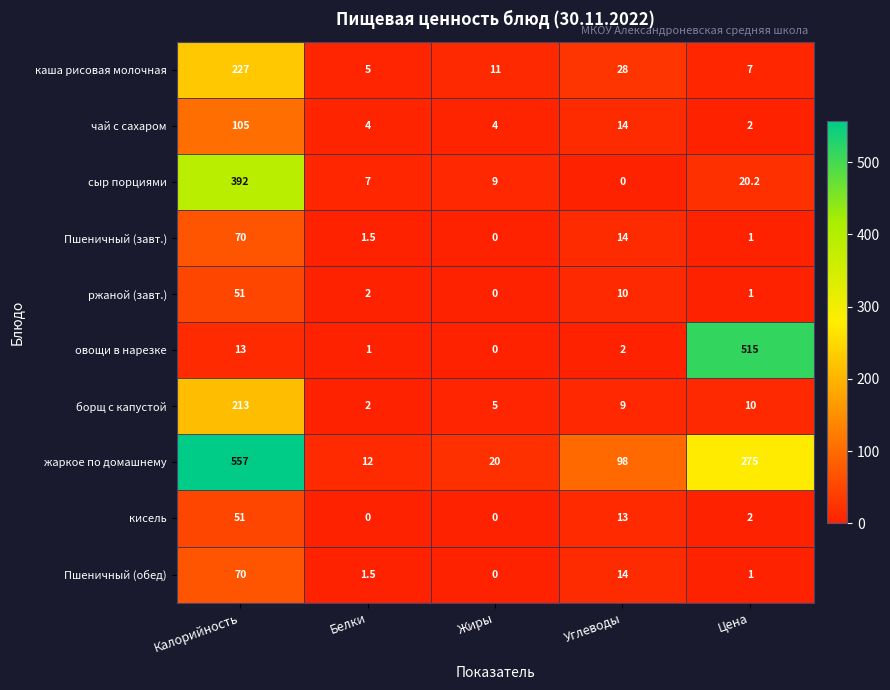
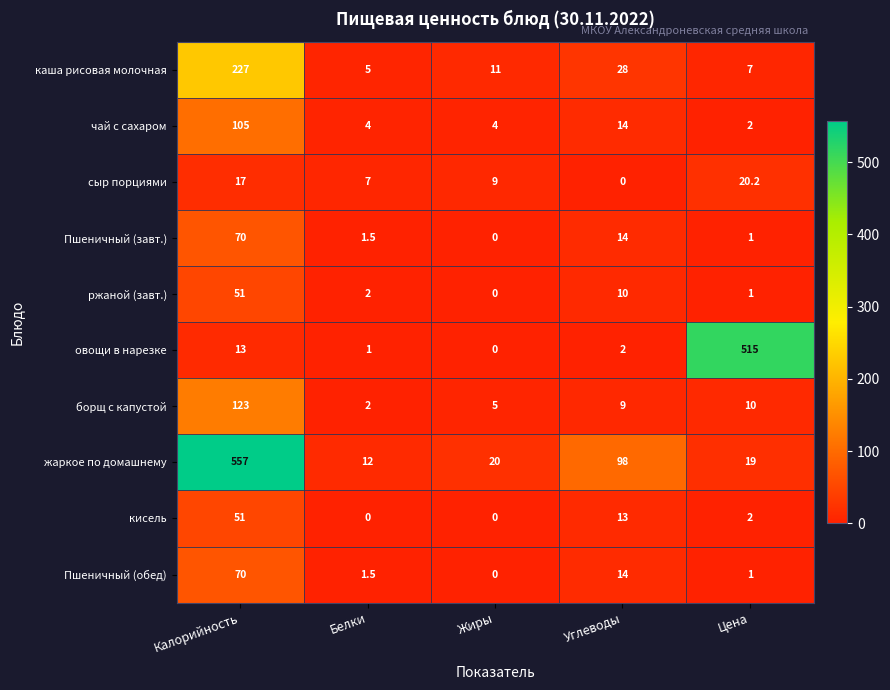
  {
    "каша рисовая молочная": {
      "Калорийность": 227,
      "Белки": 5,
      "Жиры": 11,
      "Углеводы": 28,
      "Цена": 7
    },
    "чай с сахаром": {
      "Калорийность": 105,
      "Белки": 4,
      "Жиры": 4,
      "Углеводы": 14,
      "Цена": 2
    },
    "сыр порциями": {
-     "Калорийность": 392,
+     "Калорийность": 17,
      "Белки": 7,
      "Жиры": 9,
      "Углеводы": 0,
      "Цена": 20.2
    },
    "Пшеничный (завт.)": {
      "Калорийность": 70,
      "Белки": 1.5,
      "Жиры": 0,
      "Углеводы": 14,
      "Цена": 1
    },
    "ржаной (завт.)": {
      "Калорийность": 51,
      "Белки": 2,
      "Жиры": 0,
      "Углеводы": 10,
      "Цена": 1
    },
    "овощи в нарезке": {
      "Калорийность": 13,
      "Белки": 1,
      "Жиры": 0,
      "Углеводы": 2,
      "Цена": 515
    },
    "борщ с капустой": {
-     "Калорийность": 213,
+     "Калорийность": 123,
      "Белки": 2,
      "Жиры": 5,
      "Углеводы": 9,
      "Цена": 10
    },
    "жаркое по домашнему": {
      "Калорийность": 557,
      "Белки": 12,
      "Жиры": 20,
      "Углеводы": 98,
-     "Цена": 275
+     "Цена": 19
    },
    "кисель": {
      "Калорийность": 51,
      "Белки": 0,
      "Жиры": 0,
      "Углеводы": 13,
      "Цена": 2
    },
    "Пшеничный (обед)": {
      "Калорийность": 70,
      "Белки": 1.5,
      "Жиры": 0,
      "Углеводы": 14,
      "Цена": 1
    }
  }
